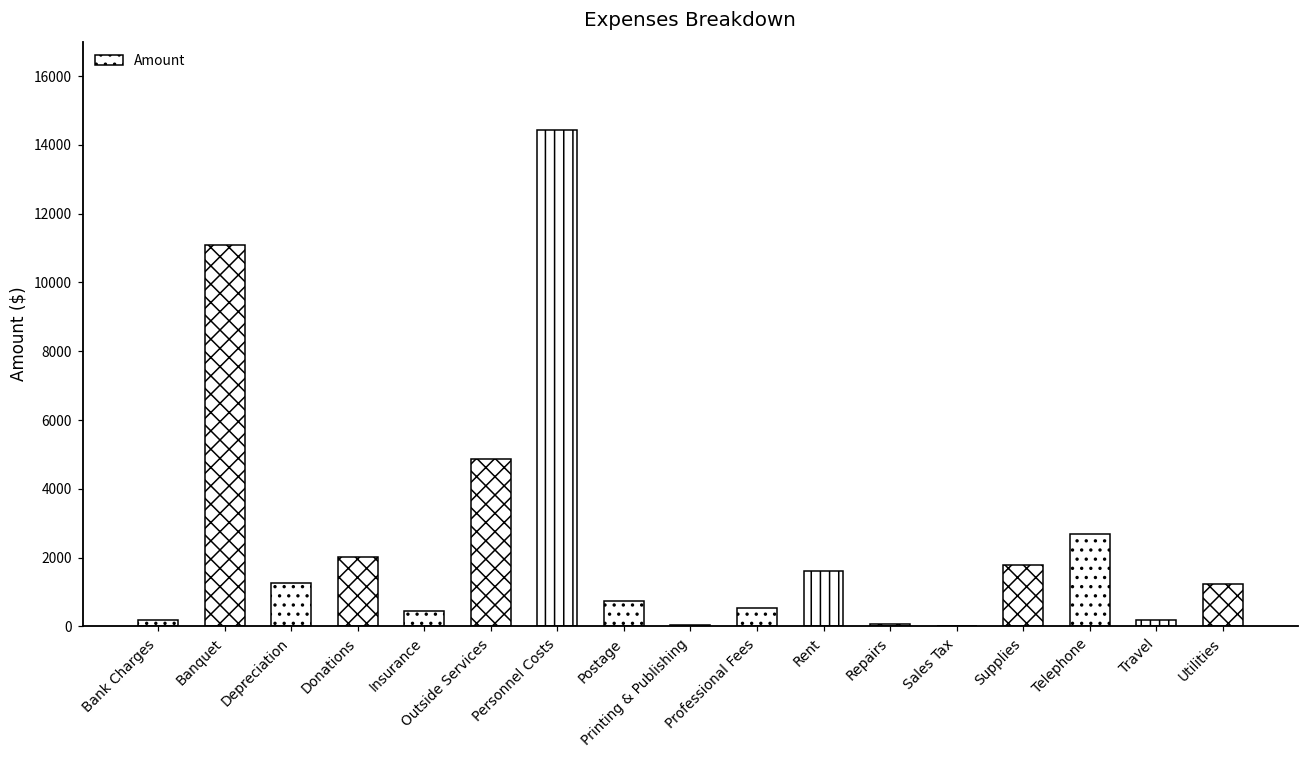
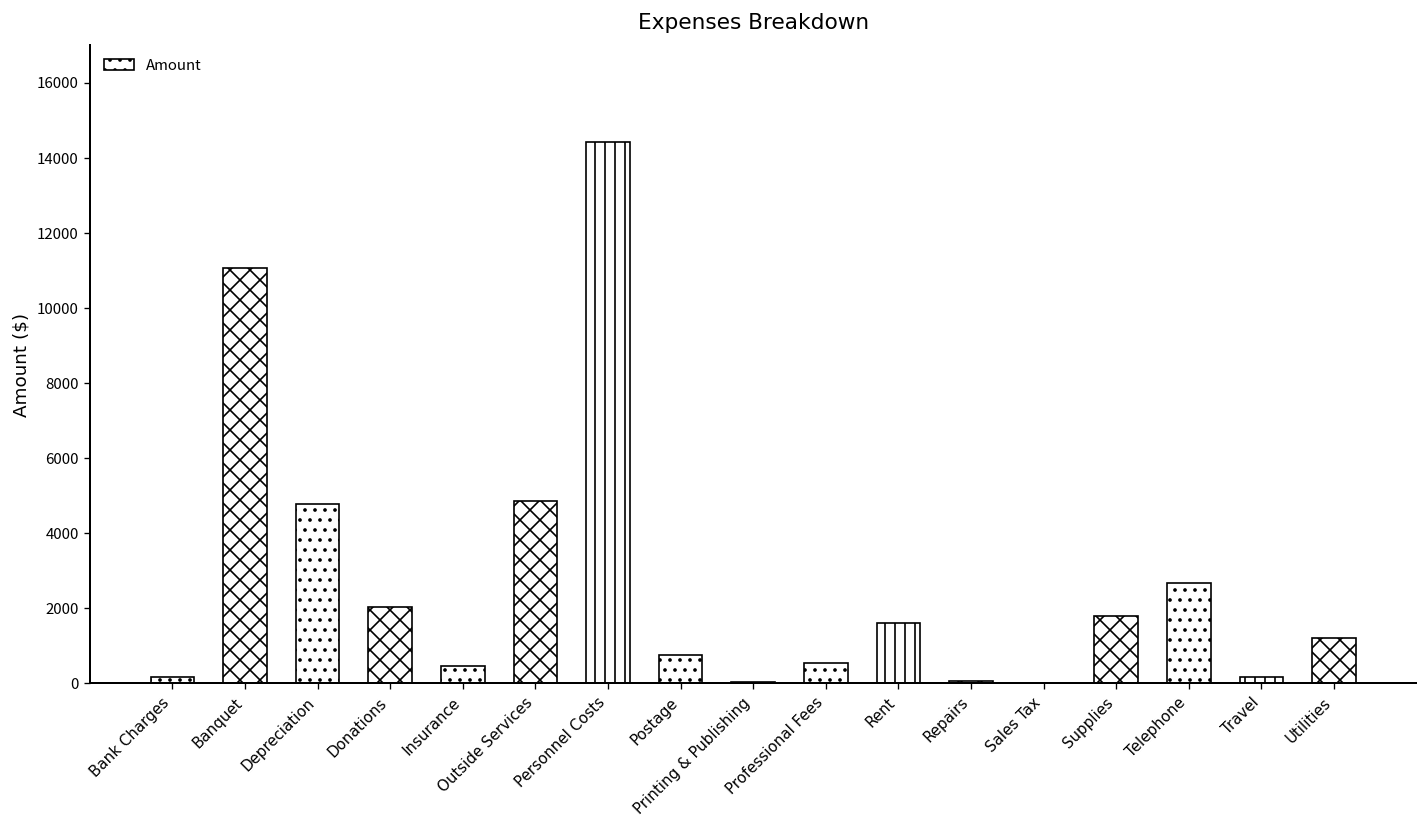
  {
    "Bank Charges": 200,
    "Banquet": 11100,
-   "Depreciation": 1300,
+   "Depreciation": 4800,
    "Donations": 2000,
    "Insurance": 500,
    "Outside Services": 4900,
    "Personnel Costs": 14400,
    "Postage": 700,
    "Professional Fees": 500,
    "Rent": 1600,
    "Supplies": 1800,
    "Telephone": 2700,
    "Travel": 200,
    "Utilities": 1200
  }
